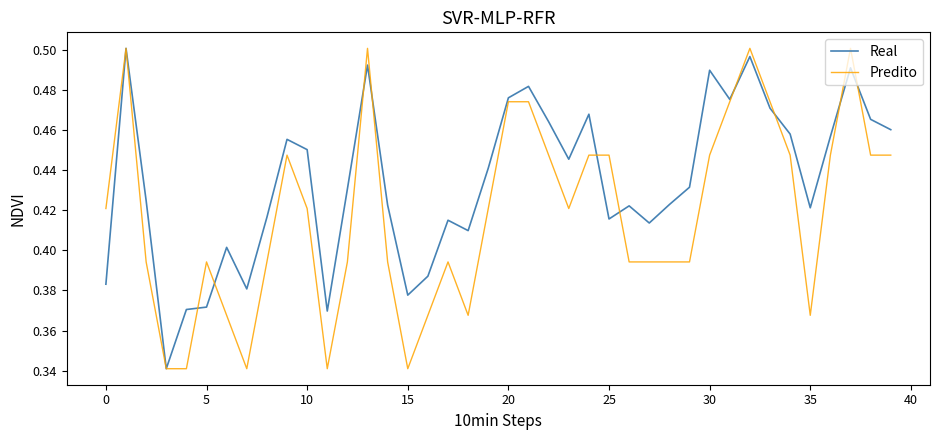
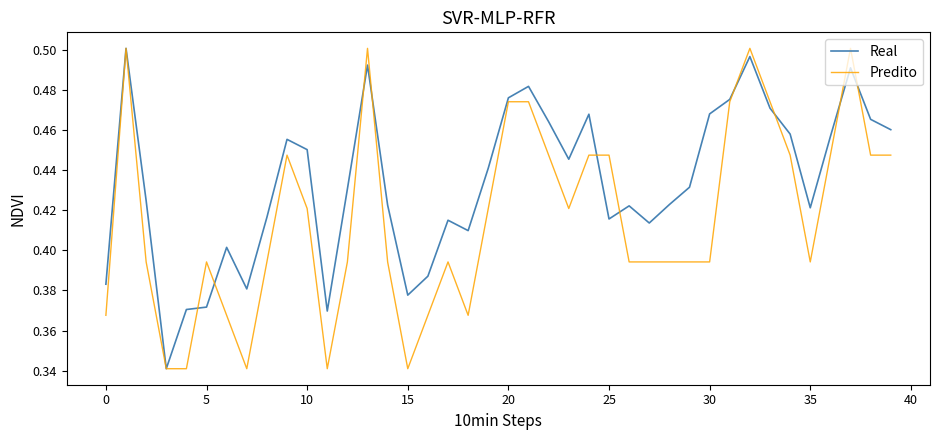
  {
    "Real": {
      "0": 0.383,
      "5": 0.372,
      "10": 0.450,
      "15": 0.378,
      "20": 0.476,
      "25": 0.416,
-     "30": 0.490,
+     "30": 0.468,
      "35": 0.421
    },
    "Predito": {
-     "0": 0.421,
+     "0": 0.368,
      "5": 0.394,
      "10": 0.421,
      "15": 0.341,
      "20": 0.474,
      "25": 0.448,
-     "30": 0.448,
-     "35": 0.368
+     "30": 0.394,
+     "35": 0.394
    }
  }
